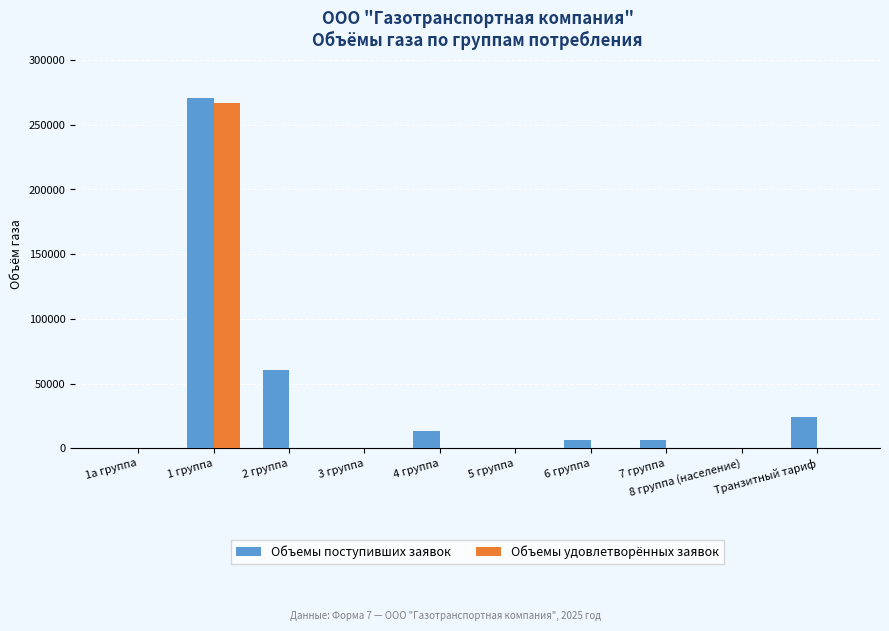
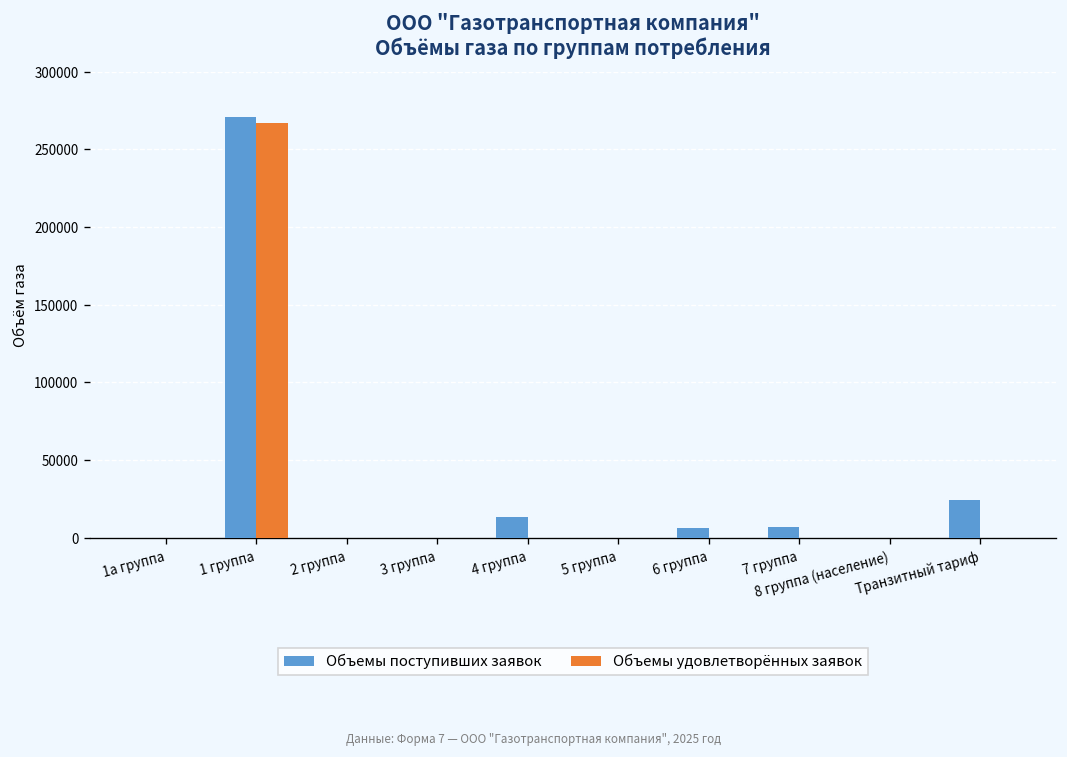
  {
    "Объемы поступивших заявок": {
      "1а группа": 0,
      "1 группа": 271000,
-     "2 группа": 61000,
+     "2 группа": 0,
      "3 группа": 0,
      "4 группа": 14000,
      "5 группа": 0,
      "6 группа": 7000,
      "7 группа": 7000,
      "8 группа (население)": 0,
      "Транзитный тариф": 24000
    },
    "Объемы удовлетворённых заявок": {
      "1а группа": 0,
      "1 группа": 267000,
      "2 группа": 0,
      "3 группа": 0,
      "4 группа": 0,
      "5 группа": 0,
      "6 группа": 0,
      "7 группа": 0,
      "8 группа (население)": 0,
      "Транзитный тариф": 0
    }
  }
